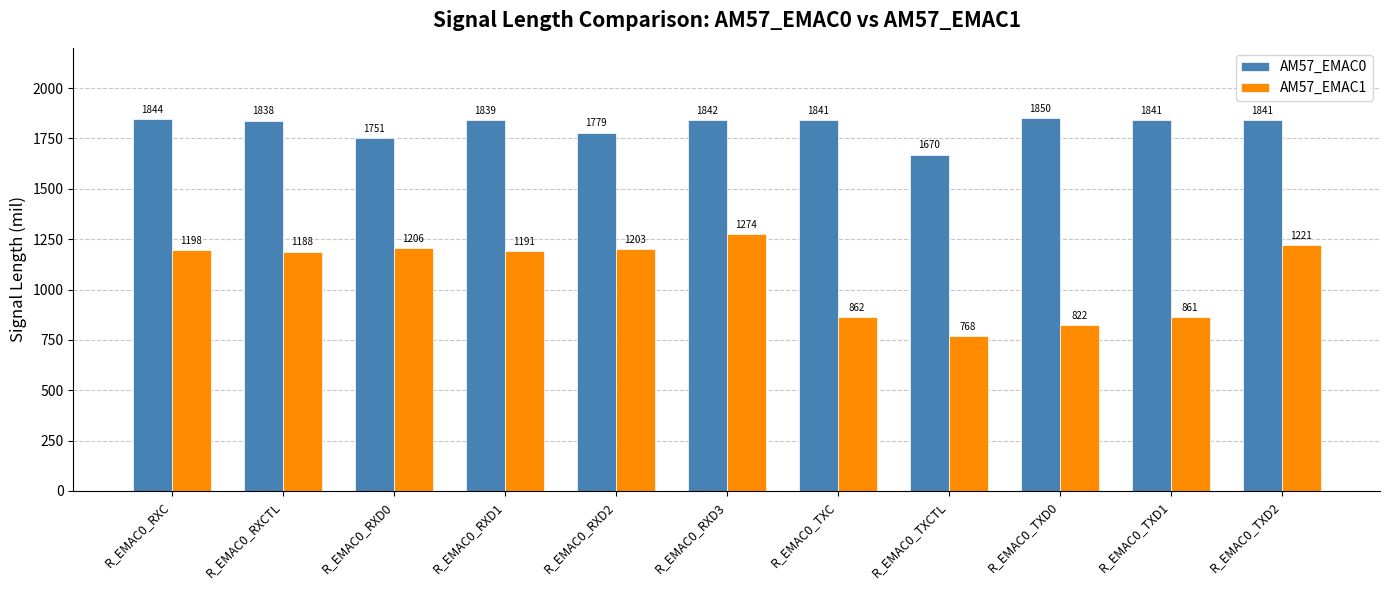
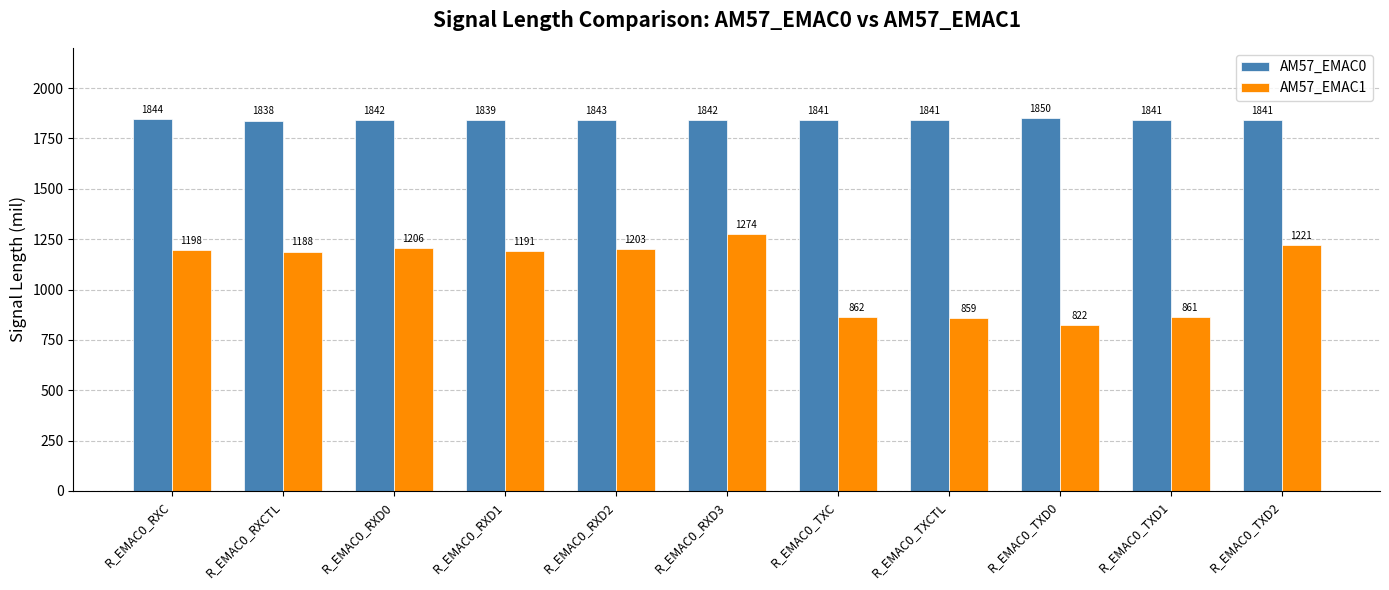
  {
    "AM57_EMAC0": {
      "R_EMAC0_RXC": 1844,
      "R_EMAC0_RXCTL": 1838,
-     "R_EMAC0_RXD0": 1751,
+     "R_EMAC0_RXD0": 1842,
      "R_EMAC0_RXD1": 1839,
-     "R_EMAC0_RXD2": 1779,
+     "R_EMAC0_RXD2": 1843,
      "R_EMAC0_RXD3": 1842,
      "R_EMAC0_TXC": 1841,
-     "R_EMAC0_TXCTL": 1670,
+     "R_EMAC0_TXCTL": 1841,
      "R_EMAC0_TXD0": 1850,
      "R_EMAC0_TXD1": 1841,
      "R_EMAC0_TXD2": 1841
    },
    "AM57_EMAC1": {
      "R_EMAC0_RXC": 1198,
      "R_EMAC0_RXCTL": 1188,
      "R_EMAC0_RXD0": 1206,
      "R_EMAC0_RXD1": 1191,
      "R_EMAC0_RXD2": 1203,
      "R_EMAC0_RXD3": 1274,
      "R_EMAC0_TXC": 862,
-     "R_EMAC0_TXCTL": 768,
+     "R_EMAC0_TXCTL": 859,
      "R_EMAC0_TXD0": 822,
      "R_EMAC0_TXD1": 861,
      "R_EMAC0_TXD2": 1221
    }
  }
